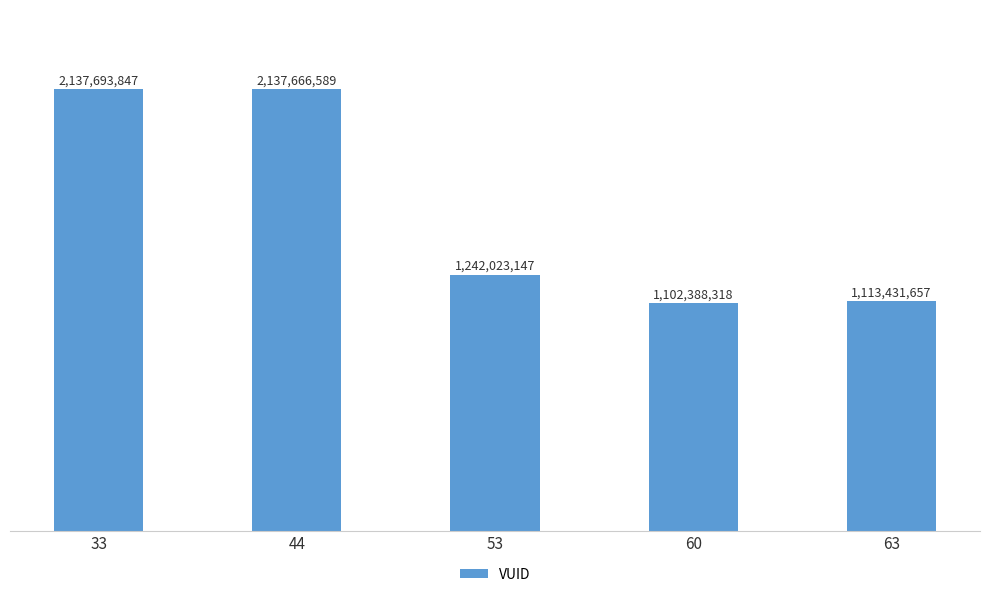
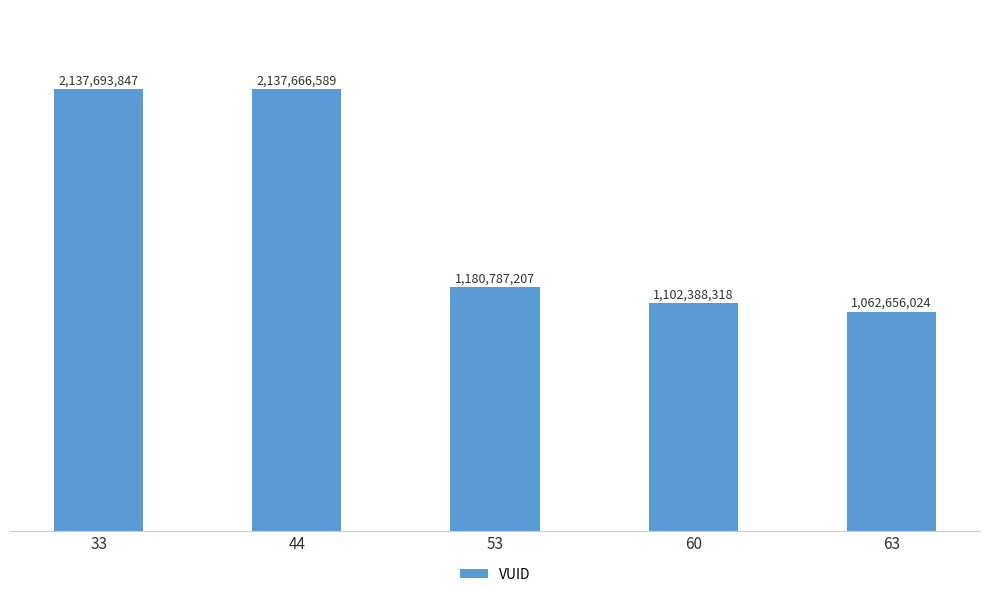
  {
    "33": "2,137,693,847",
    "44": "2,137,666,589",
-   "53": "1,242,023,147",
+   "53": "1,180,787,207",
    "60": "1,102,388,318",
-   "63": "1,113,431,657"
+   "63": "1,062,656,024"
  }
